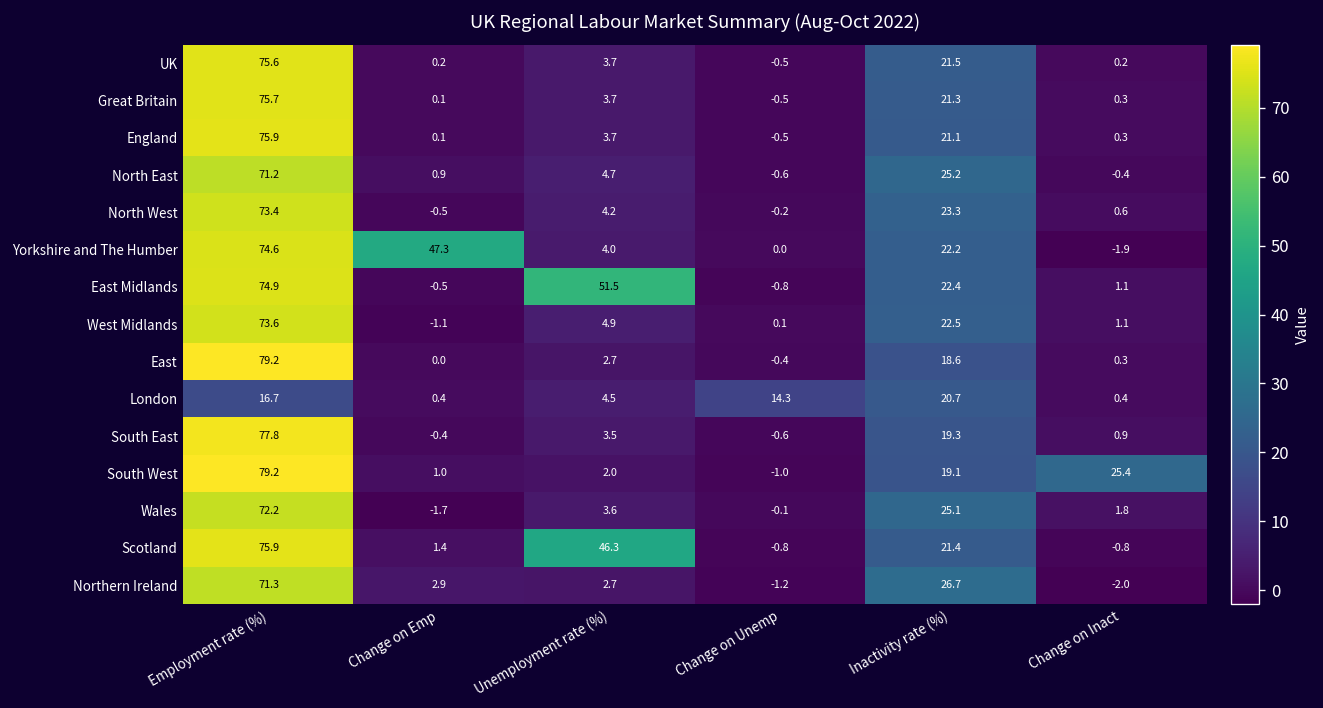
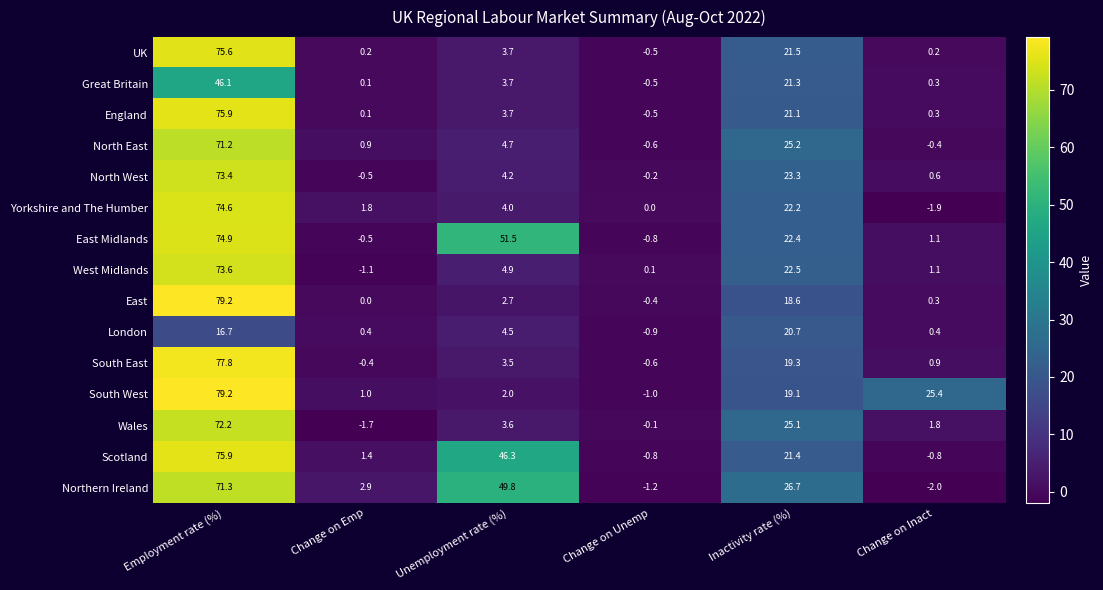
  {
    "UK": {
      "Employment rate (%)": 75.6,
      "Change on Emp": 0.2,
      "Unemployment rate (%)": 3.7,
      "Change on Unemp": -0.5,
      "Inactivity rate (%)": 21.5,
      "Change on Inact": 0.2
    },
    "Great Britain": {
-     "Employment rate (%)": 75.7,
+     "Employment rate (%)": 46.1,
      "Change on Emp": 0.1,
      "Unemployment rate (%)": 3.7,
      "Change on Unemp": -0.5,
      "Inactivity rate (%)": 21.3,
      "Change on Inact": 0.3
    },
    "England": {
      "Employment rate (%)": 75.9,
      "Change on Emp": 0.1,
      "Unemployment rate (%)": 3.7,
      "Change on Unemp": -0.5,
      "Inactivity rate (%)": 21.1,
      "Change on Inact": 0.3
    },
    "North East": {
      "Employment rate (%)": 71.2,
      "Change on Emp": 0.9,
      "Unemployment rate (%)": 4.7,
      "Change on Unemp": -0.6,
      "Inactivity rate (%)": 25.2,
      "Change on Inact": -0.4
    },
    "North West": {
      "Employment rate (%)": 73.4,
      "Change on Emp": -0.5,
      "Unemployment rate (%)": 4.2,
      "Change on Unemp": -0.2,
      "Inactivity rate (%)": 23.3,
      "Change on Inact": 0.6
    },
    "Yorkshire and The Humber": {
      "Employment rate (%)": 74.6,
-     "Change on Emp": 47.3,
+     "Change on Emp": 1.8,
      "Unemployment rate (%)": 4.0,
      "Change on Unemp": 0.0,
      "Inactivity rate (%)": 22.2,
      "Change on Inact": -1.9
    },
    "East Midlands": {
      "Employment rate (%)": 74.9,
      "Change on Emp": -0.5,
      "Unemployment rate (%)": 51.5,
      "Change on Unemp": -0.8,
      "Inactivity rate (%)": 22.4,
      "Change on Inact": 1.1
    },
    "West Midlands": {
      "Employment rate (%)": 73.6,
      "Change on Emp": -1.1,
      "Unemployment rate (%)": 4.9,
      "Change on Unemp": 0.1,
      "Inactivity rate (%)": 22.5,
      "Change on Inact": 1.1
    },
    "East": {
      "Employment rate (%)": 79.2,
      "Change on Emp": 0.0,
      "Unemployment rate (%)": 2.7,
      "Change on Unemp": -0.4,
      "Inactivity rate (%)": 18.6,
      "Change on Inact": 0.3
    },
    "London": {
      "Employment rate (%)": 16.7,
      "Change on Emp": 0.4,
      "Unemployment rate (%)": 4.5,
-     "Change on Unemp": 14.3,
+     "Change on Unemp": -0.9,
      "Inactivity rate (%)": 20.7,
      "Change on Inact": 0.4
    },
    "South East": {
      "Employment rate (%)": 77.8,
      "Change on Emp": -0.4,
      "Unemployment rate (%)": 3.5,
      "Change on Unemp": -0.6,
      "Inactivity rate (%)": 19.3,
      "Change on Inact": 0.9
    },
    "South West": {
      "Employment rate (%)": 79.2,
      "Change on Emp": 1.0,
      "Unemployment rate (%)": 2.0,
      "Change on Unemp": -1.0,
      "Inactivity rate (%)": 19.1,
      "Change on Inact": 25.4
    },
    "Wales": {
      "Employment rate (%)": 72.2,
      "Change on Emp": -1.7,
      "Unemployment rate (%)": 3.6,
      "Change on Unemp": -0.1,
      "Inactivity rate (%)": 25.1,
      "Change on Inact": 1.8
    },
    "Scotland": {
      "Employment rate (%)": 75.9,
      "Change on Emp": 1.4,
      "Unemployment rate (%)": 46.3,
      "Change on Unemp": -0.8,
      "Inactivity rate (%)": 21.4,
      "Change on Inact": -0.8
    },
    "Northern Ireland": {
      "Employment rate (%)": 71.3,
      "Change on Emp": 2.9,
-     "Unemployment rate (%)": 2.7,
+     "Unemployment rate (%)": 49.8,
      "Change on Unemp": -1.2,
      "Inactivity rate (%)": 26.7,
      "Change on Inact": -2.0
    }
  }
